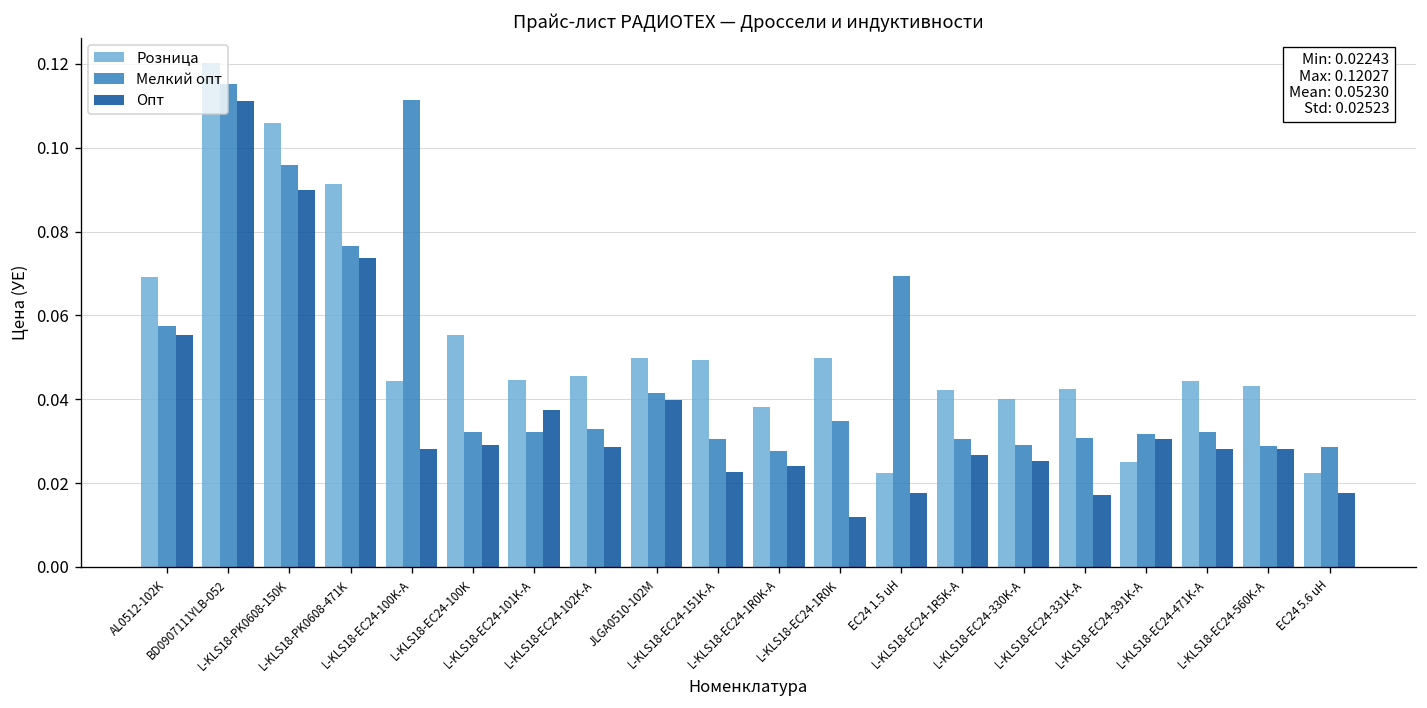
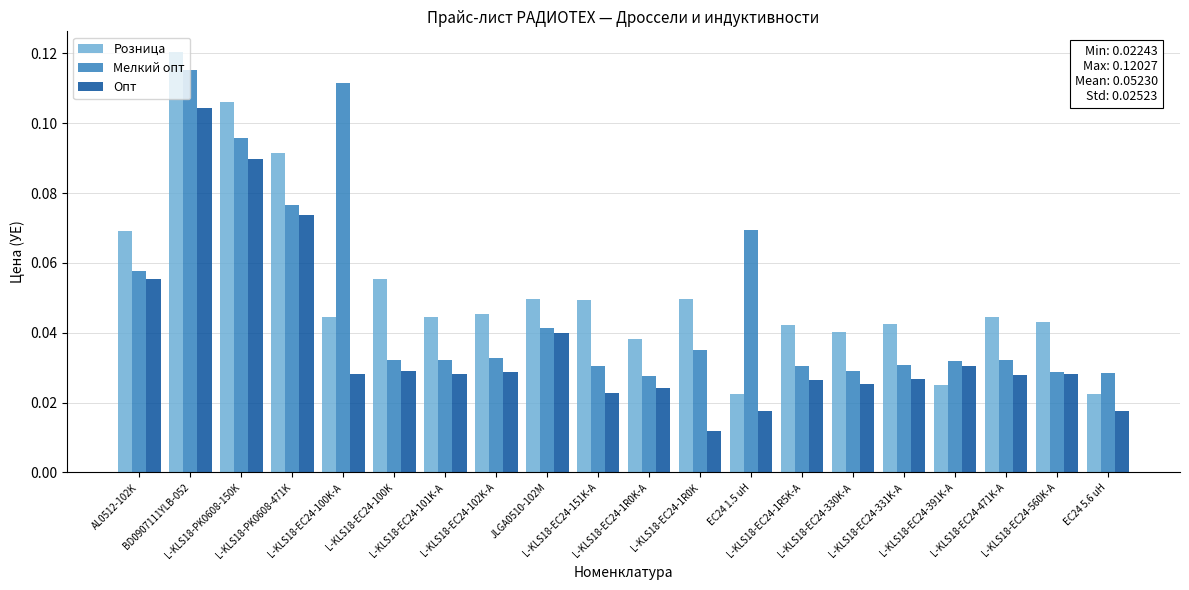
  {
    "Розница": {
      "AL0512-102K": 0.069,
      "L-KLS18-PK0608-150K": 0.106,
      "L-KLS18-PK0608-471K": 0.091,
      "L-KLS18-EC24-100K-A": 0.044,
      "L-KLS18-EC24-100K": 0.055,
      "L-KLS18-EC24-101K-A": 0.045,
      "L-KLS18-EC24-102K-A": 0.045,
      "JLGA0510-102M": 0.050,
      "L-KLS18-EC24-151K-A": 0.049,
      "L-KLS18-EC24-1R0K-A": 0.038,
      "L-KLS18-EC24-1R0K": 0.050,
      "EC24 1.5 uH": 0.022,
      "L-KLS18-EC24-1R5K-A": 0.042,
      "L-KLS18-EC24-330K-A": 0.040,
      "L-KLS18-EC24-331K-A": 0.043,
      "L-KLS18-EC24-391K-A": 0.025,
      "L-KLS18-EC24-471K-A": 0.044,
      "L-KLS18-EC24-560K-A": 0.043,
      "EC24 5.6 uH": 0.022
    },
    "Мелкий опт": {
      "AL0512-102K": 0.058,
      "BD0907111YLB-052": 0.115,
      "L-KLS18-PK0608-150K": 0.096,
      "L-KLS18-PK0608-471K": 0.077,
      "L-KLS18-EC24-100K-A": 0.111,
      "L-KLS18-EC24-100K": 0.032,
      "L-KLS18-EC24-101K-A": 0.032,
      "L-KLS18-EC24-102K-A": 0.033,
      "JLGA0510-102M": 0.042,
      "L-KLS18-EC24-151K-A": 0.030,
      "L-KLS18-EC24-1R0K-A": 0.028,
      "L-KLS18-EC24-1R0K": 0.035,
      "EC24 1.5 uH": 0.069,
      "L-KLS18-EC24-1R5K-A": 0.031,
      "L-KLS18-EC24-330K-A": 0.029,
      "L-KLS18-EC24-331K-A": 0.031,
      "L-KLS18-EC24-391K-A": 0.032,
      "L-KLS18-EC24-471K-A": 0.032,
      "L-KLS18-EC24-560K-A": 0.029,
      "EC24 5.6 uH": 0.029
    },
    "Опт": {
      "AL0512-102K": 0.055,
-     "BD0907111YLB-052": 0.111,
+     "BD0907111YLB-052": 0.104,
      "L-KLS18-PK0608-150K": 0.090,
      "L-KLS18-PK0608-471K": 0.074,
      "L-KLS18-EC24-100K-A": 0.028,
      "L-KLS18-EC24-100K": 0.029,
-     "L-KLS18-EC24-101K-A": 0.037,
+     "L-KLS18-EC24-101K-A": 0.028,
      "L-KLS18-EC24-102K-A": 0.029,
      "JLGA0510-102M": 0.040,
      "L-KLS18-EC24-151K-A": 0.023,
      "L-KLS18-EC24-1R0K-A": 0.024,
      "L-KLS18-EC24-1R0K": 0.012,
      "EC24 1.5 uH": 0.018,
      "L-KLS18-EC24-1R5K-A": 0.027,
      "L-KLS18-EC24-330K-A": 0.025,
-     "L-KLS18-EC24-331K-A": 0.017,
+     "L-KLS18-EC24-331K-A": 0.027,
      "L-KLS18-EC24-391K-A": 0.030,
      "L-KLS18-EC24-471K-A": 0.028,
      "L-KLS18-EC24-560K-A": 0.028,
      "EC24 5.6 uH": 0.018
    }
  }
